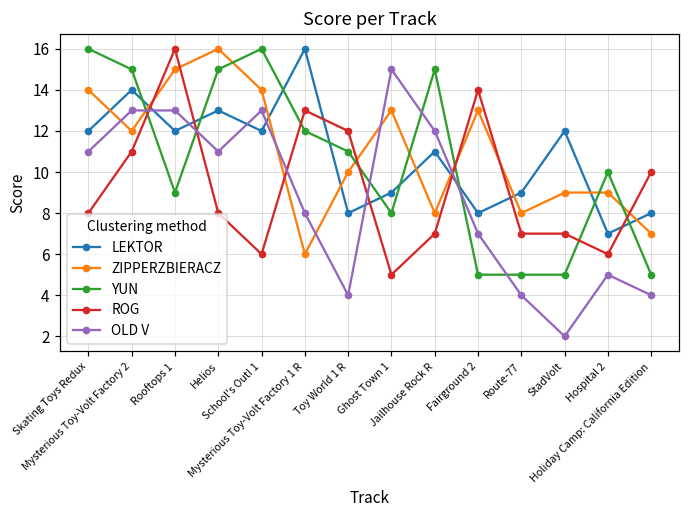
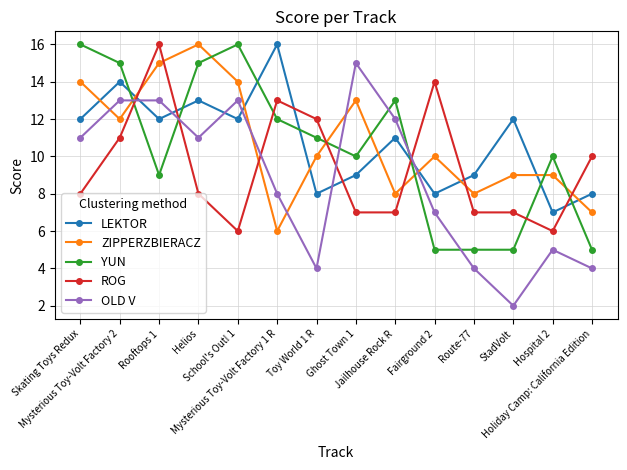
  {
    "LEKTOR": {
      "Skating Toys Redux": 12,
      "Mysterious Toy-Volt Factory 2": 14,
      "Rooftops 1": 12,
      "Helios": 13,
      "School's Out! 1": 12,
      "Mysterious Toy-Volt Factory 1 R": 16,
      "Toy World 1 R": 8,
      "Ghost Town 1": 9,
      "Jailhouse Rock R": 11,
      "Fairground 2": 8,
      "Route-77": 9,
      "StadVolt": 12,
      "Hospital 2": 7,
      "Holiday Camp: California Edition": 8
    },
    "ZIPPERZBIERACZ": {
      "Skating Toys Redux": 14,
      "Mysterious Toy-Volt Factory 2": 12,
      "Rooftops 1": 15,
      "Helios": 16,
      "School's Out! 1": 14,
      "Mysterious Toy-Volt Factory 1 R": 6,
      "Toy World 1 R": 10,
      "Ghost Town 1": 13,
      "Jailhouse Rock R": 8,
-     "Fairground 2": 13,
+     "Fairground 2": 10,
      "Route-77": 8,
      "StadVolt": 9,
      "Hospital 2": 9,
      "Holiday Camp: California Edition": 7
    },
    "YUN": {
      "Skating Toys Redux": 16,
      "Mysterious Toy-Volt Factory 2": 15,
      "Rooftops 1": 9,
      "Helios": 15,
      "School's Out! 1": 16,
      "Mysterious Toy-Volt Factory 1 R": 12,
      "Toy World 1 R": 11,
-     "Ghost Town 1": 8,
-     "Jailhouse Rock R": 15,
+     "Ghost Town 1": 10,
+     "Jailhouse Rock R": 13,
      "Fairground 2": 5,
      "Route-77": 5,
      "StadVolt": 5,
      "Hospital 2": 10,
      "Holiday Camp: California Edition": 5
    },
    "ROG": {
      "Mysterious Toy-Volt Factory 2": 11,
      "Rooftops 1": 16,
      "School's Out! 1": 6,
      "Mysterious Toy-Volt Factory 1 R": 13,
      "Toy World 1 R": 12,
-     "Ghost Town 1": 5,
+     "Ghost Town 1": 7,
      "Jailhouse Rock R": 7,
      "Fairground 2": 14,
      "Route-77": 7,
      "StadVolt": 7,
      "Hospital 2": 6,
      "Holiday Camp: California Edition": 10
    },
    "OLD V": {
      "Skating Toys Redux": 11,
      "Mysterious Toy-Volt Factory 2": 13,
      "Rooftops 1": 13,
      "Helios": 11,
      "School's Out! 1": 13,
      "Mysterious Toy-Volt Factory 1 R": 8,
      "Toy World 1 R": 4,
      "Ghost Town 1": 15,
      "Jailhouse Rock R": 12,
      "Fairground 2": 7,
      "Route-77": 4,
      "StadVolt": 2,
      "Hospital 2": 5,
      "Holiday Camp: California Edition": 4
    }
  }
